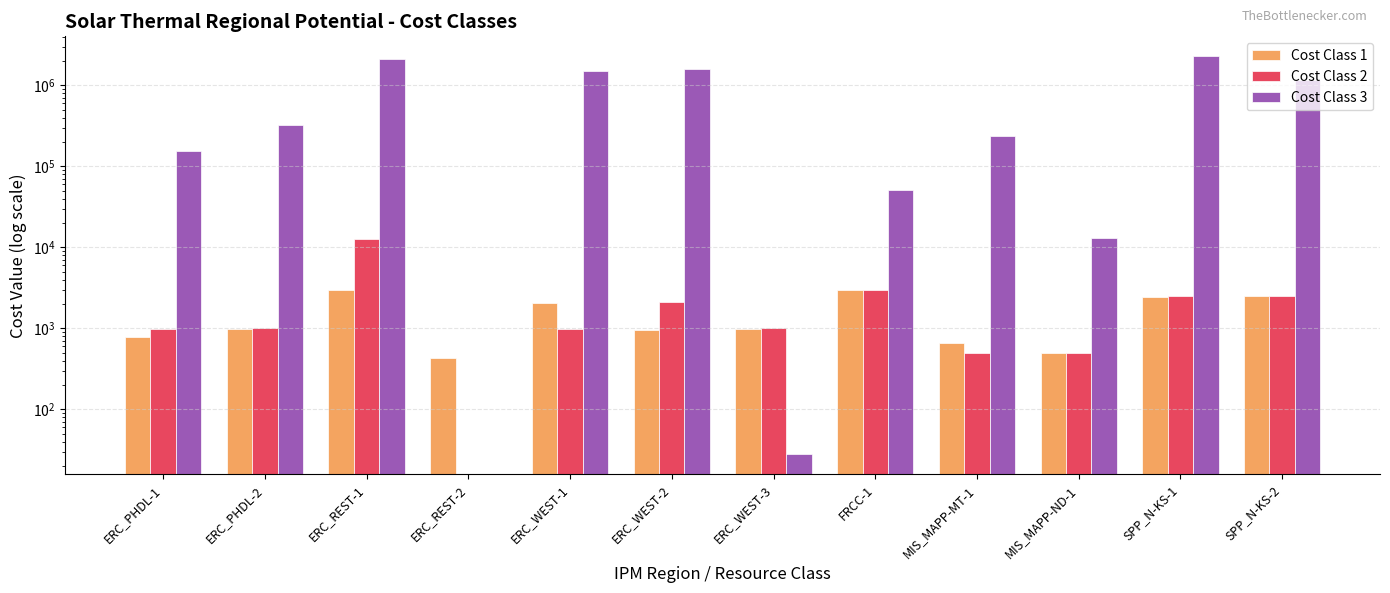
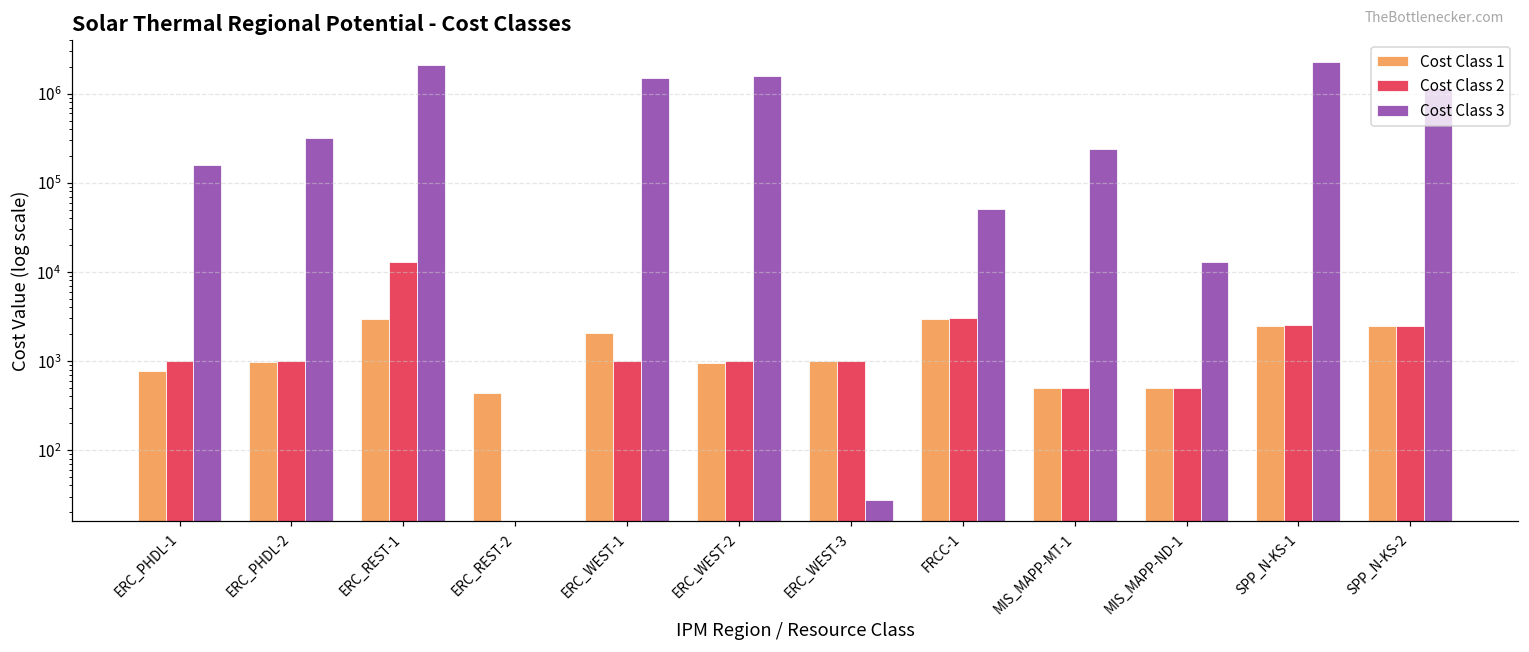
  {
    "Cost Class 1": {
      "ERC_PHDL-1": 800,
      "ERC_PHDL-2": 1000,
      "ERC_REST-1": 3000,
      "ERC_REST-2": 400,
      "ERC_WEST-1": 2100,
      "ERC_WEST-2": 1000,
      "ERC_WEST-3": 1000,
      "FRCC-1": 3000,
-     "MIS_MAPP-MT-1": 700,
+     "MIS_MAPP-MT-1": 500,
      "MIS_MAPP-ND-1": 500,
      "SPP_N-KS-1": 2500,
      "SPP_N-KS-2": 2500
    },
    "Cost Class 2": {
      "ERC_PHDL-1": 1000,
      "ERC_PHDL-2": 1000,
      "ERC_REST-1": 13000,
      "ERC_WEST-1": 1000,
-     "ERC_WEST-2": 2100,
+     "ERC_WEST-2": 1000,
      "ERC_WEST-3": 1000,
      "FRCC-1": 3000,
      "MIS_MAPP-MT-1": 500,
      "MIS_MAPP-ND-1": 500,
      "SPP_N-KS-1": 2500,
      "SPP_N-KS-2": 2500
    },
    "Cost Class 3": {
      "ERC_PHDL-1": 160000,
      "ERC_PHDL-2": 320000,
      "ERC_REST-1": 2100000,
      "ERC_WEST-1": 1500000,
      "ERC_WEST-2": 1600000,
      "ERC_WEST-3": 28,
      "FRCC-1": 50000,
      "MIS_MAPP-MT-1": 240000,
      "MIS_MAPP-ND-1": 13000,
      "SPP_N-KS-1": 2300000
    }
  }
